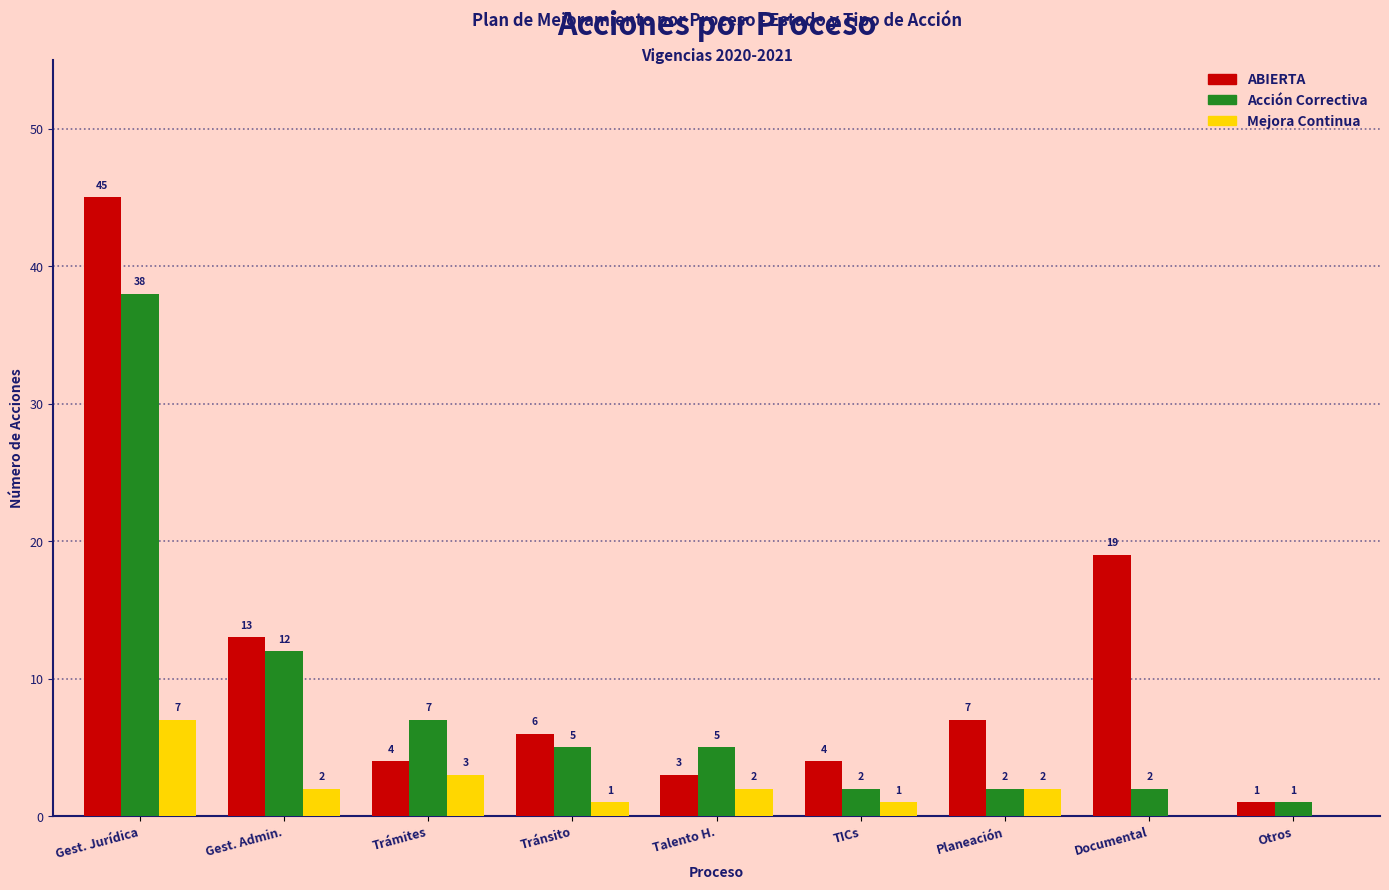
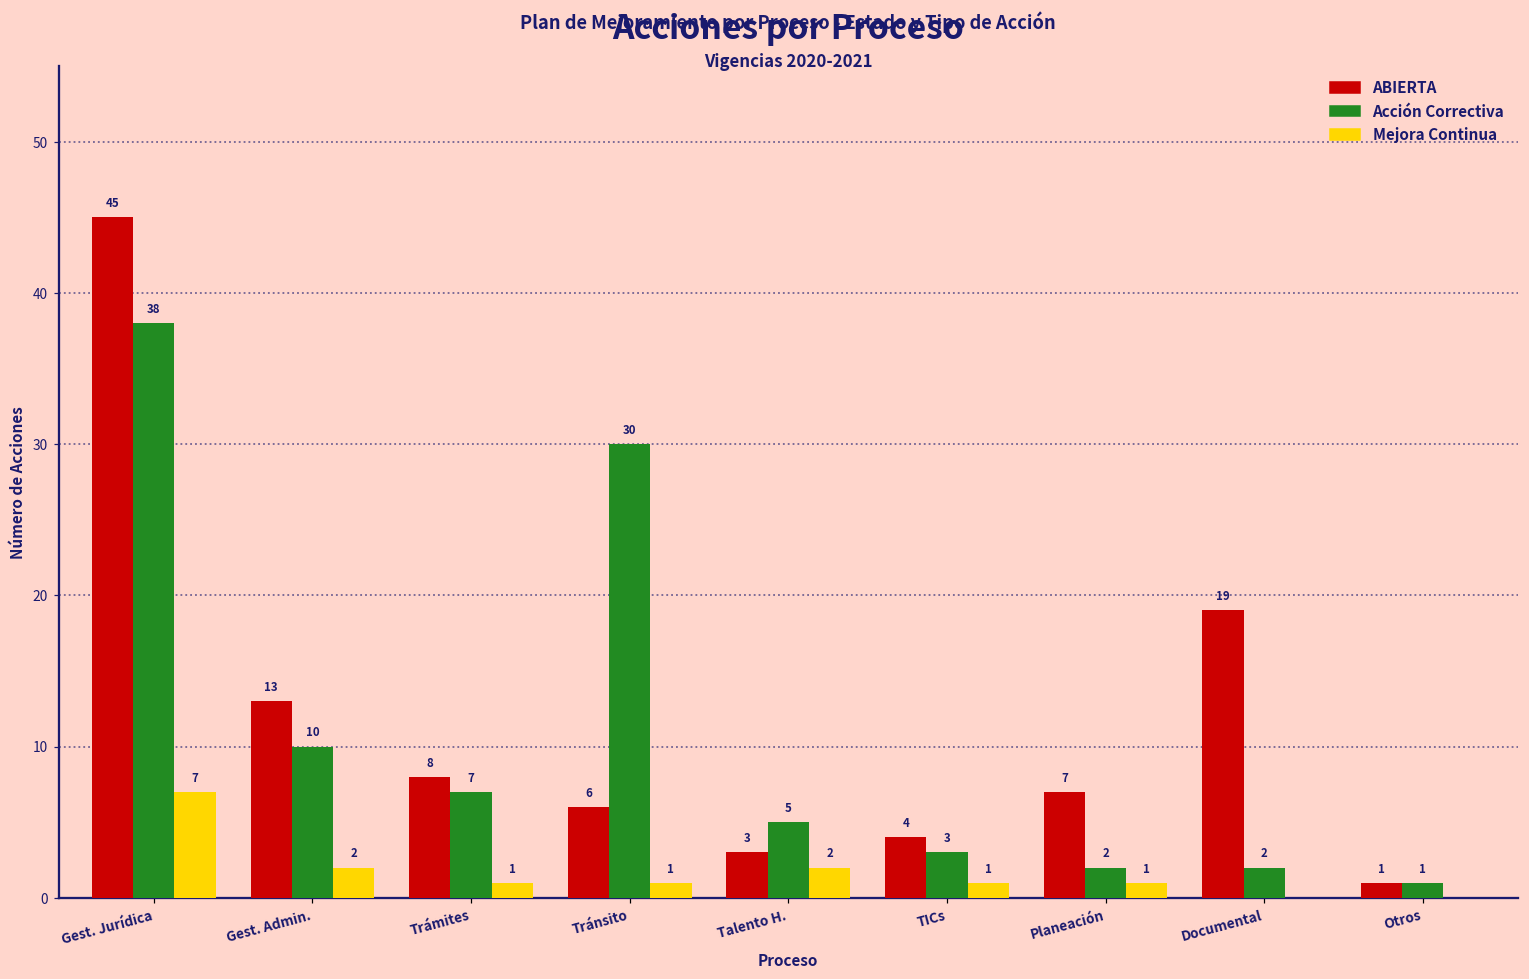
  {
    "ABIERTA": {
      "Gest. Jurídica": 45,
      "Gest. Admin.": 13,
-     "Trámites": 4,
+     "Trámites": 8,
      "Tránsito": 6,
      "Talento H.": 3,
      "TICs": 4,
      "Planeación": 7,
      "Documental": 19,
      "Otros": 1
    },
    "Acción Correctiva": {
      "Gest. Jurídica": 38,
-     "Gest. Admin.": 12,
+     "Gest. Admin.": 10,
      "Trámites": 7,
-     "Tránsito": 5,
+     "Tránsito": 30,
      "Talento H.": 5,
-     "TICs": 2,
+     "TICs": 3,
      "Planeación": 2,
      "Documental": 2,
      "Otros": 1
    },
    "Mejora Continua": {
      "Gest. Jurídica": 7,
      "Gest. Admin.": 2,
-     "Trámites": 3,
+     "Trámites": 1,
      "Tránsito": 1,
      "Talento H.": 2,
      "TICs": 1,
-     "Planeación": 2
+     "Planeación": 1
    }
  }
